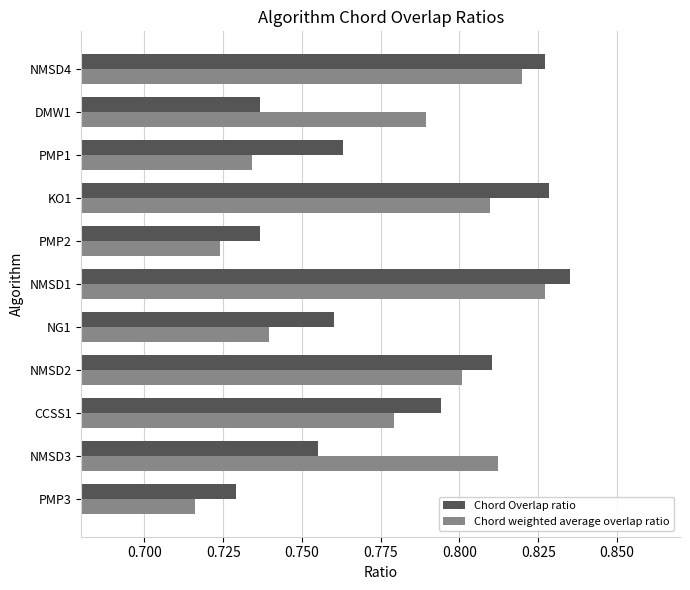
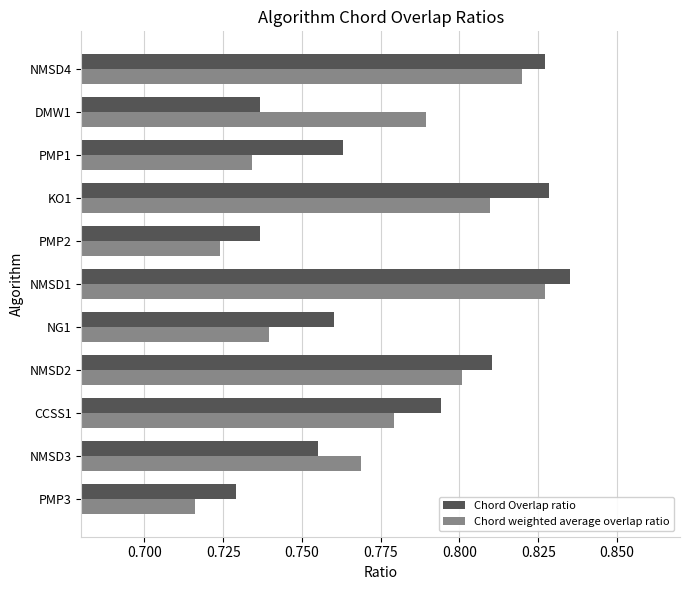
  {
    "Chord Overlap ratio": {
      "NMSD4": 0.827,
      "DMW1": 0.737,
      "PMP1": 0.763,
      "KO1": 0.829,
      "PMP2": 0.737,
      "NMSD1": 0.835,
      "NG1": 0.760,
      "NMSD2": 0.810,
      "CCSS1": 0.794,
      "NMSD3": 0.755,
      "PMP3": 0.729
    },
    "Chord weighted average overlap ratio": {
      "NMSD4": 0.820,
      "DMW1": 0.789,
      "PMP1": 0.734,
      "KO1": 0.810,
      "PMP2": 0.724,
      "NMSD1": 0.827,
      "NG1": 0.739,
      "NMSD2": 0.801,
      "CCSS1": 0.779,
-     "NMSD3": 0.812,
+     "NMSD3": 0.769,
      "PMP3": 0.716
    }
  }
